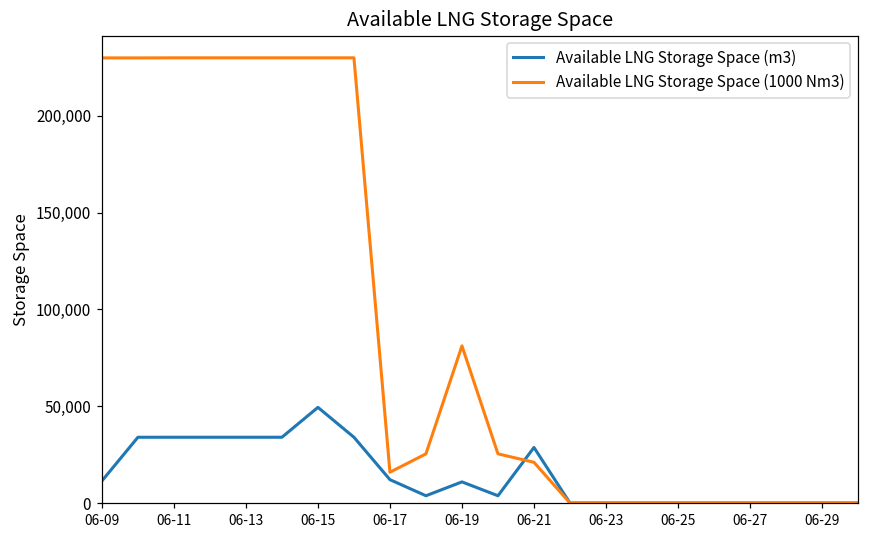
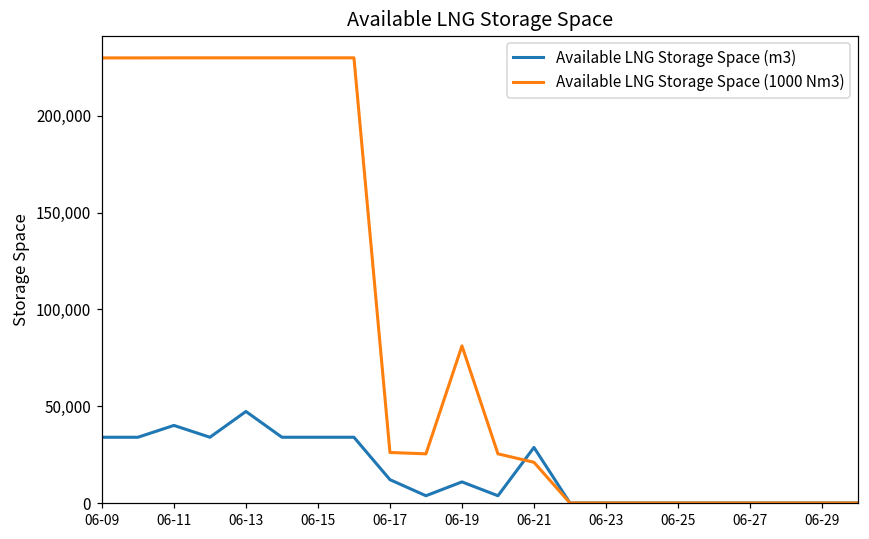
  {
    "Available LNG Storage Space (m3)": {
-     "06-09": "11,000",
-     "06-11": "34,000",
-     "06-13": "34,000",
-     "06-15": "49,000",
+     "06-09": "34,000",
+     "06-11": "40,000",
+     "06-13": "47,000",
+     "06-15": "34,000",
      "06-17": "12,000",
      "06-19": "11,000",
      "06-21": "29,000"
    },
    "Available LNG Storage Space (1000 Nm3)": {
      "06-09": "230,000",
      "06-11": "230,000",
      "06-13": "230,000",
      "06-15": "230,000",
-     "06-17": "16,000",
+     "06-17": "26,000",
      "06-19": "81,000",
      "06-21": "21,000"
    }
  }
